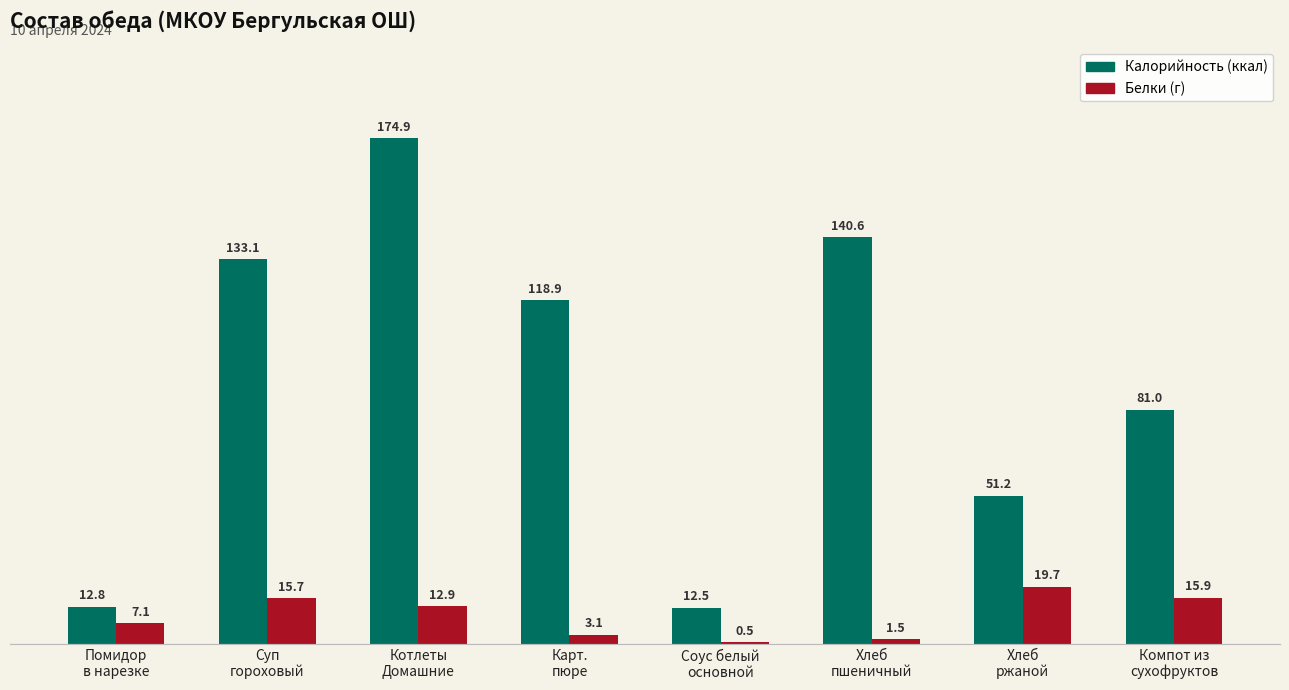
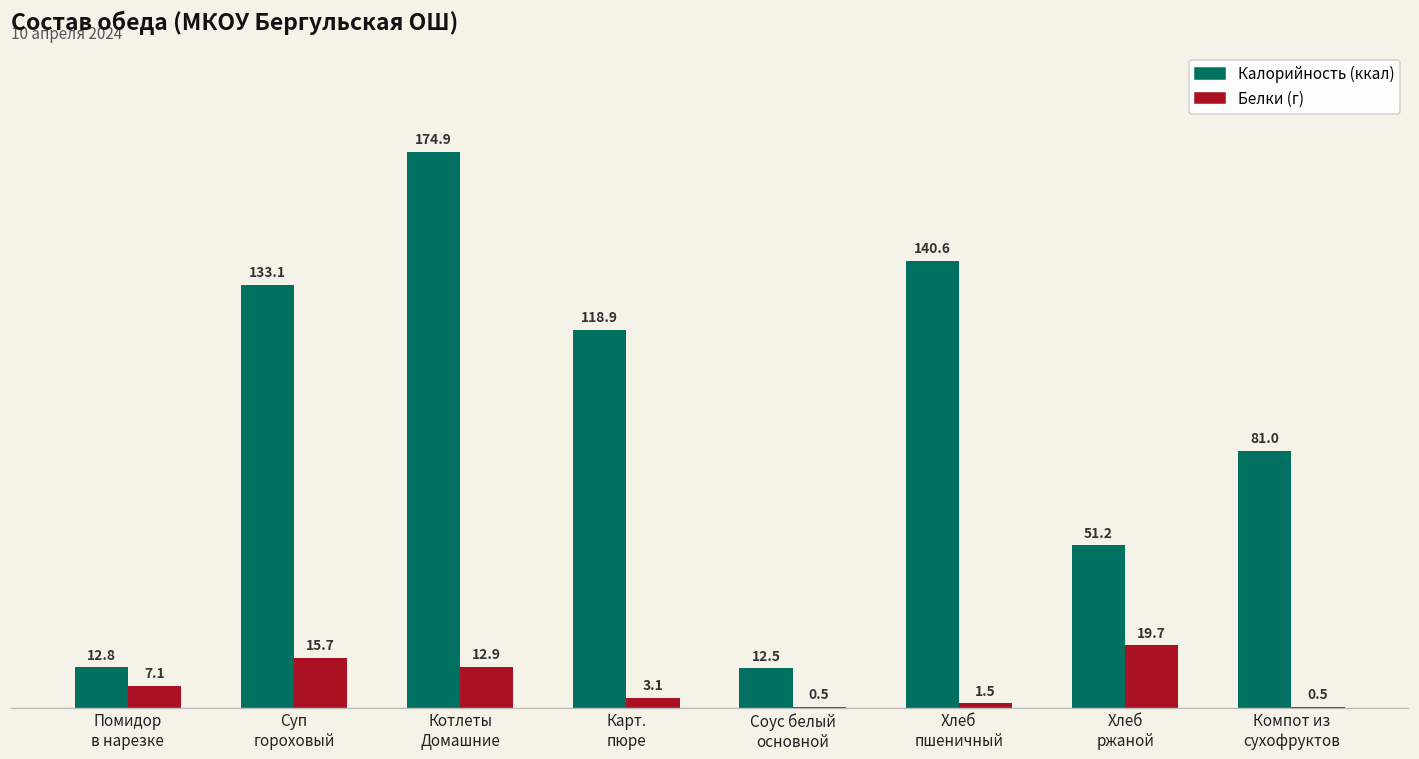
  {
    "Калорийность (ккал)": {
      "Помидор в нарезке": 12.8,
      "Суп гороховый": 133.1,
      "Котлеты Домашние": 174.9,
      "Карт. пюре": 118.9,
      "Соус белый основной": 12.5,
      "Хлеб пшеничный": 140.6,
      "Хлеб ржаной": 51.2,
      "Компот из сухофруктов": 81.0
    },
    "Белки (г)": {
      "Помидор в нарезке": 7.1,
      "Суп гороховый": 15.7,
      "Котлеты Домашние": 12.9,
      "Карт. пюре": 3.1,
      "Соус белый основной": 0.5,
      "Хлеб пшеничный": 1.5,
      "Хлеб ржаной": 19.7,
-     "Компот из сухофруктов": 15.9
+     "Компот из сухофруктов": 0.5
    }
  }
